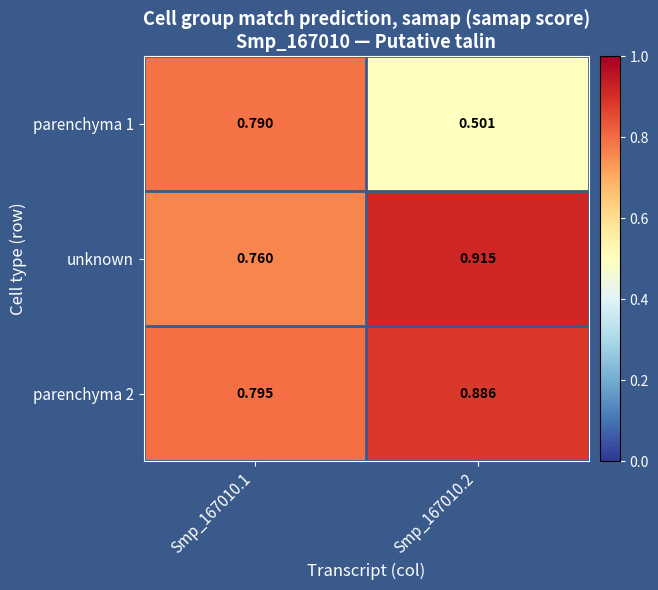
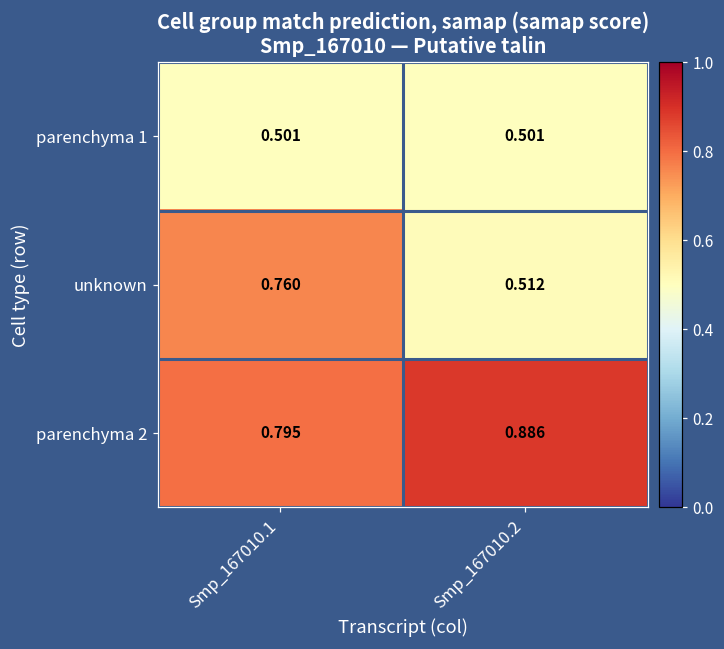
  {
    "parenchyma 1": {
-     "Smp_167010.1": 0.790,
+     "Smp_167010.1": 0.501,
      "Smp_167010.2": 0.501
    },
    "unknown": {
      "Smp_167010.1": 0.760,
-     "Smp_167010.2": 0.915
+     "Smp_167010.2": 0.512
    },
    "parenchyma 2": {
      "Smp_167010.1": 0.795,
      "Smp_167010.2": 0.886
    }
  }
